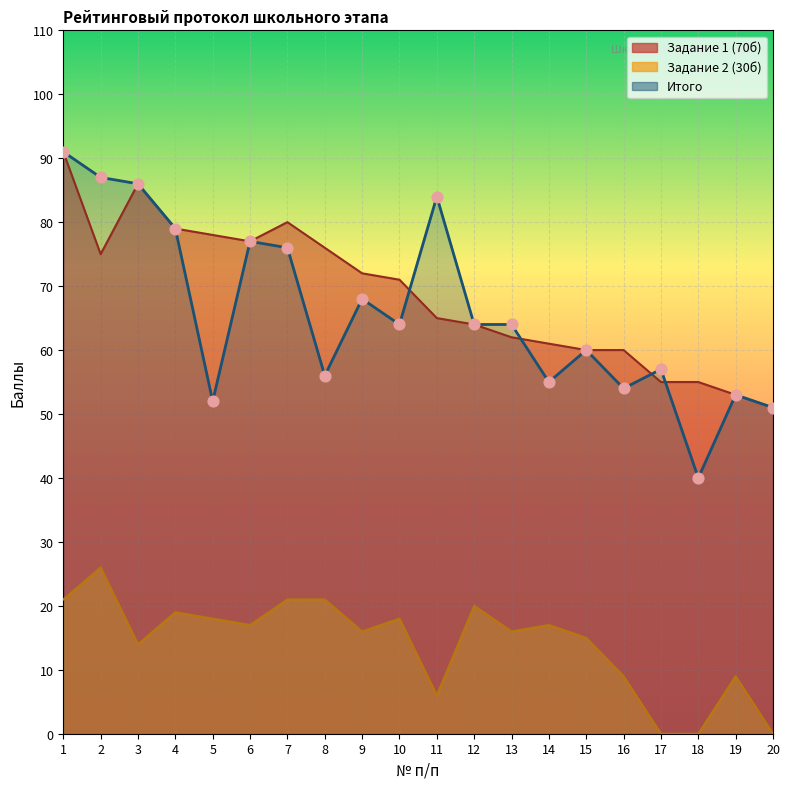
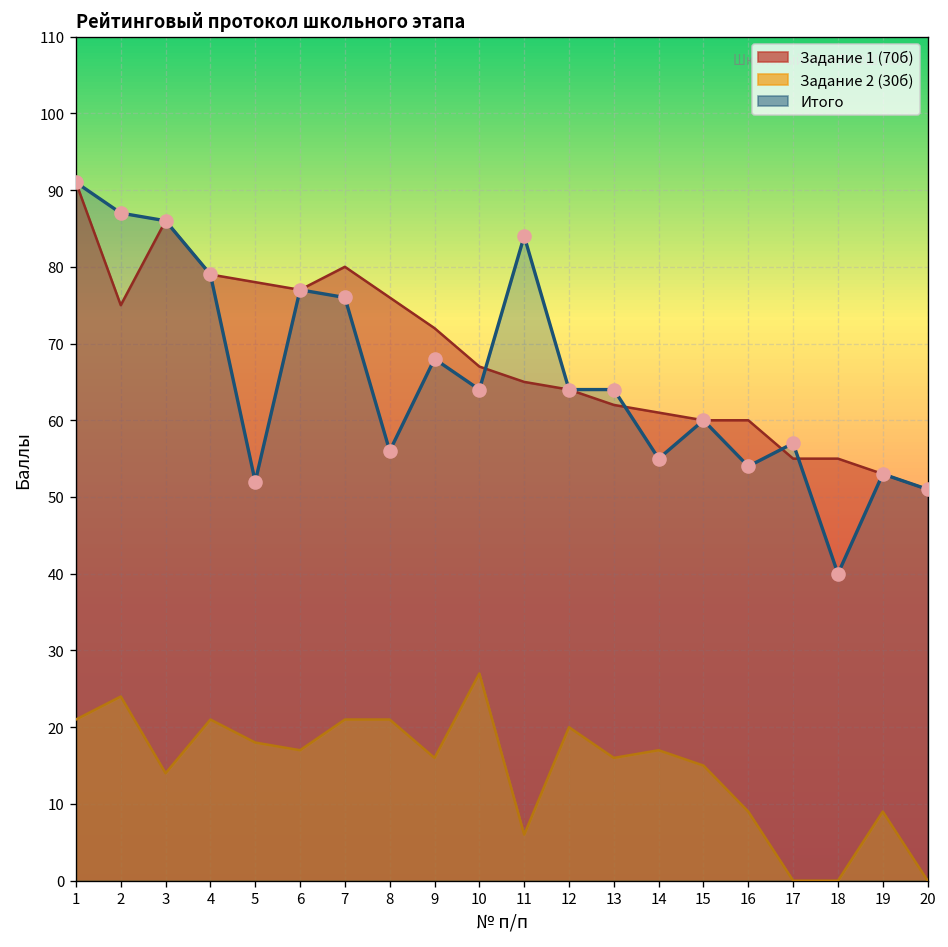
  {
    "Задание 1 (70б)": {
      "2": 75,
      "5": 78,
      "7": 80,
      "8": 76,
      "9": 72,
-     "10": 71,
+     "10": 67,
      "11": 65,
      "13": 62,
      "14": 61,
      "16": 60,
      "17": 55,
      "18": 55
    },
    "Задание 2 (30б)": {
      "1": 21,
-     "2": 26,
+     "2": 24,
      "3": 14,
-     "4": 19,
+     "4": 21,
      "5": 18,
      "6": 17,
      "7": 21,
      "8": 21,
      "9": 16,
-     "10": 18,
+     "10": 27,
      "11": 6,
      "12": 20,
      "13": 16,
      "14": 17,
      "15": 15,
      "16": 9,
      "17": 0,
      "18": 0,
      "19": 9,
      "20": 0
    },
    "Итого": {
      "2": 87,
      "5": 52,
      "7": 76,
      "8": 56,
      "9": 68,
      "10": 64,
      "11": 84,
      "13": 64,
      "14": 55,
      "16": 54,
      "17": 57,
      "18": 40
    }
  }
